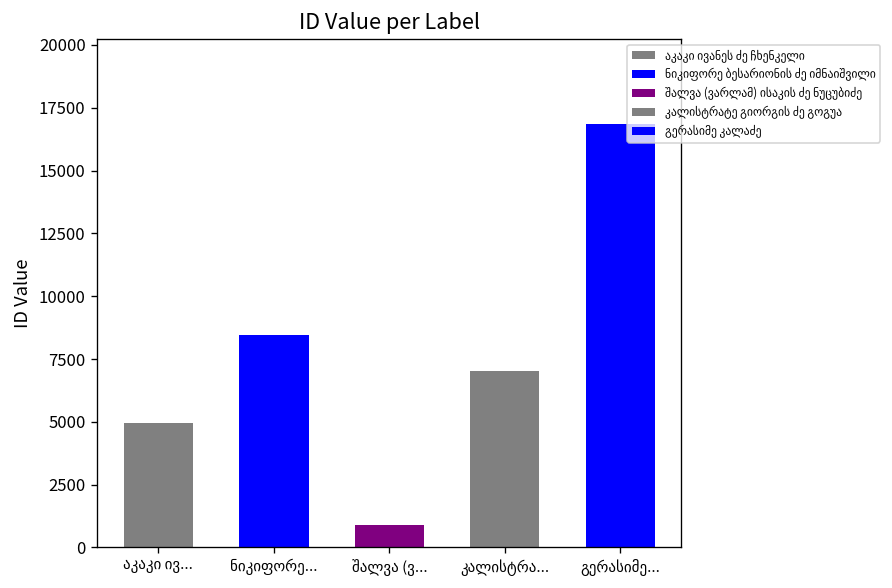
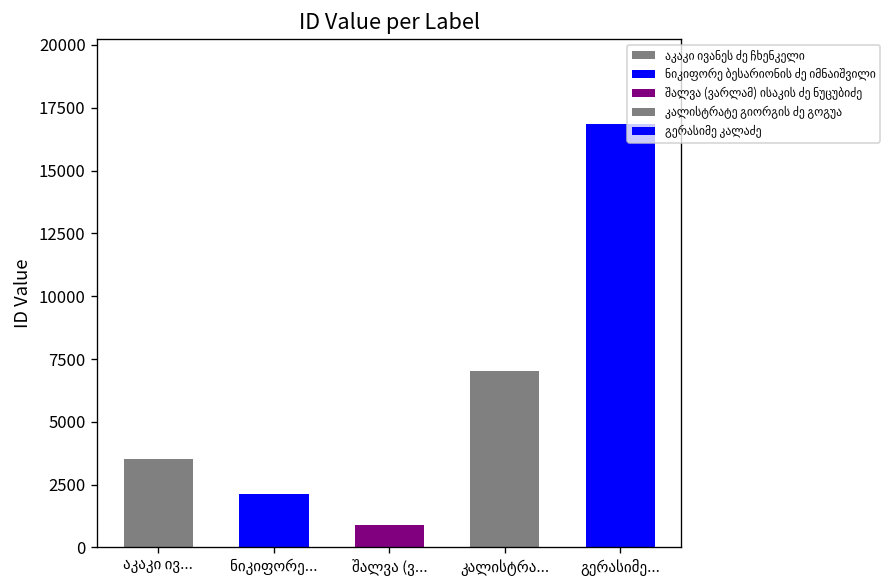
  {
-   "აკაკი ივ...": 5000,
-   "ნიკიფორე...": 8500,
+   "აკაკი ივ...": 3500,
+   "ნიკიფორე...": 2100,
    "შალვა (ვ...": 900,
    "კალისტრა...": 7000,
    "გერასიმე...": 16900
  }
